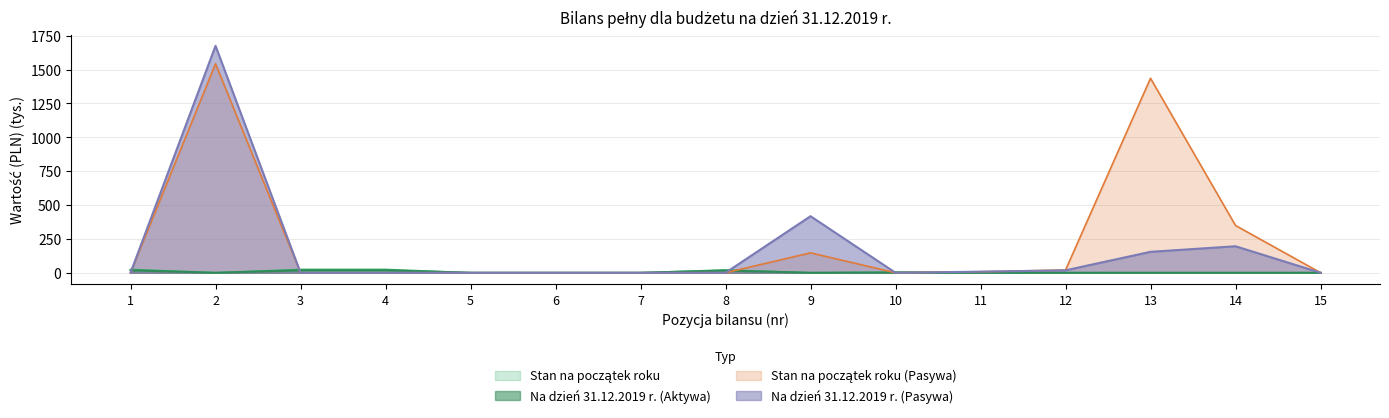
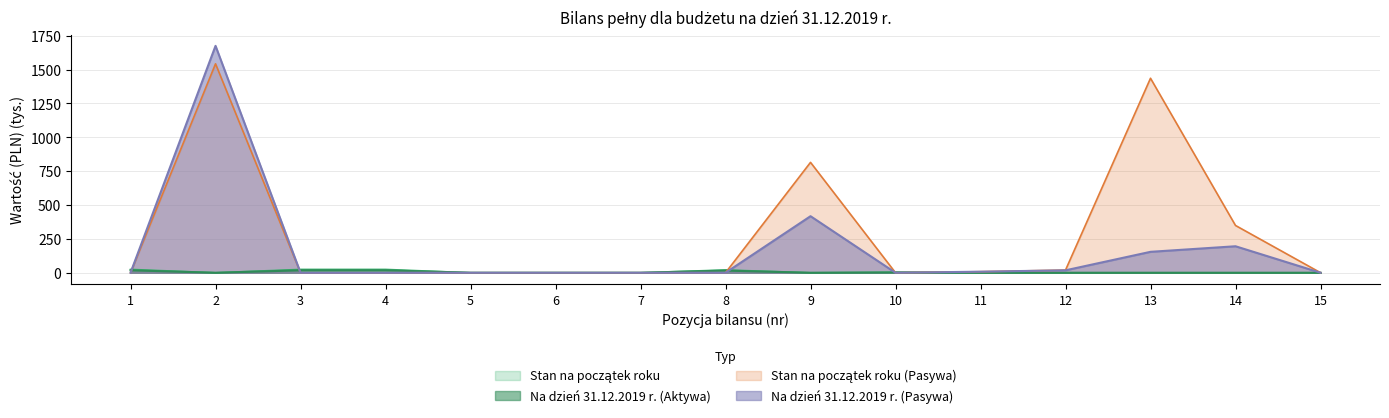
  {
    "Stan na początek roku (Pasywa)": {
      "2": 1540,
-     "9": 150,
+     "9": 820,
      "13": 1440,
      "14": 350
    },
    "Na dzień 31.12.2019 r. (Pasywa)": {
      "2": 1680,
      "9": 420,
      "13": 150,
      "14": 200
    }
  }
